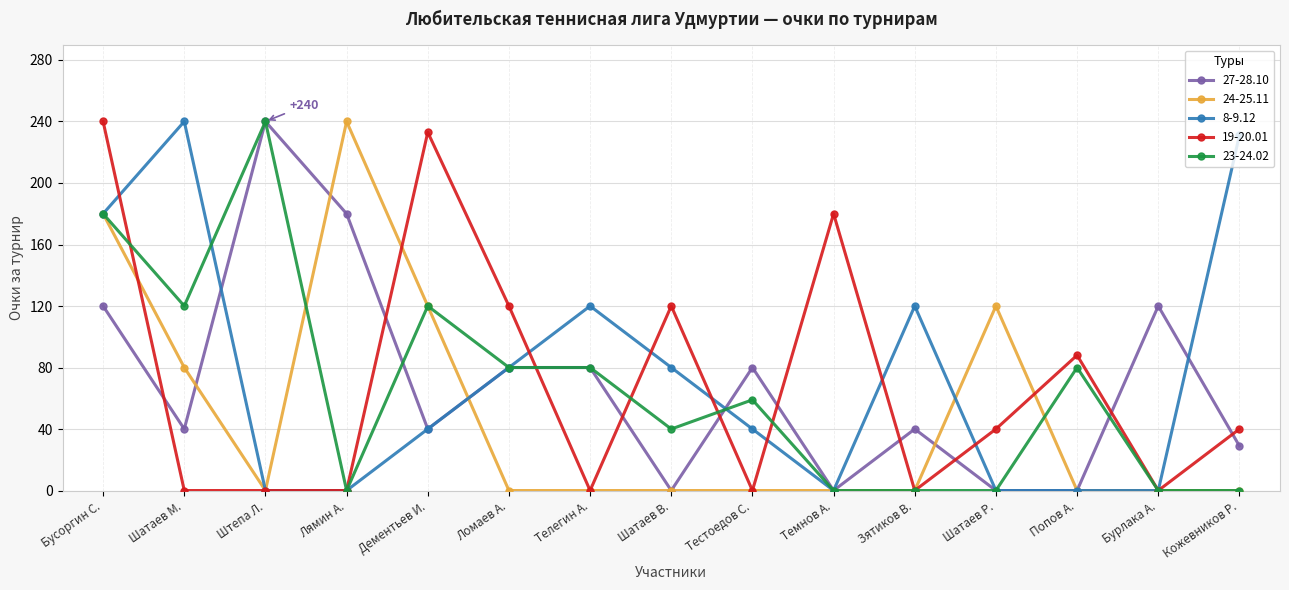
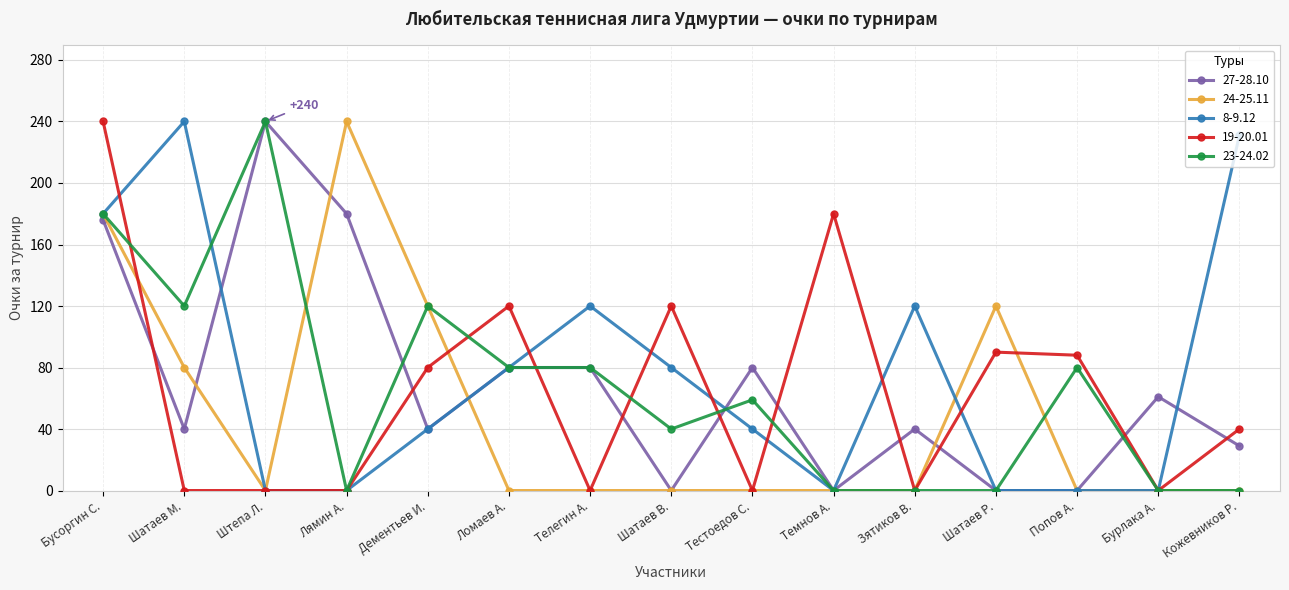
  {
    "27-28.10": {
-     "Бусоргин С.": 120,
+     "Бусоргин С.": 176,
      "Шатаев М.": 40,
      "Лямин А.": 180,
      "Тестоедов С.": 80,
      "Зятиков В.": 40,
-     "Бурлака А.": 120,
+     "Бурлака А.": 61,
      "Кожевников Р.": 29
    },
    "24-25.11": {
      "Шатаев М.": 80,
      "Лямин А.": 240,
      "Ломаев А.": 0,
      "Шатаев Р.": 120
    },
    "8-9.12": {
      "Шатаев М.": 240,
      "Телегин А.": 120,
      "Шатаев В.": 80,
      "Тестоедов С.": 40,
      "Зятиков В.": 120
    },
    "19-20.01": {
      "Бусоргин С.": 240,
      "Шатаев М.": 0,
-     "Дементьев И.": 233,
+     "Дементьев И.": 80,
      "Ломаев А.": 120,
      "Шатаев В.": 120,
      "Темнов А.": 180,
-     "Шатаев Р.": 40,
+     "Шатаев Р.": 90,
      "Попов А.": 88,
      "Кожевников Р.": 40
    },
    "23-24.02": {
      "Шатаев М.": 120,
      "Шатаев В.": 40,
      "Тестоедов С.": 59,
      "Попов А.": 80
    }
  }
